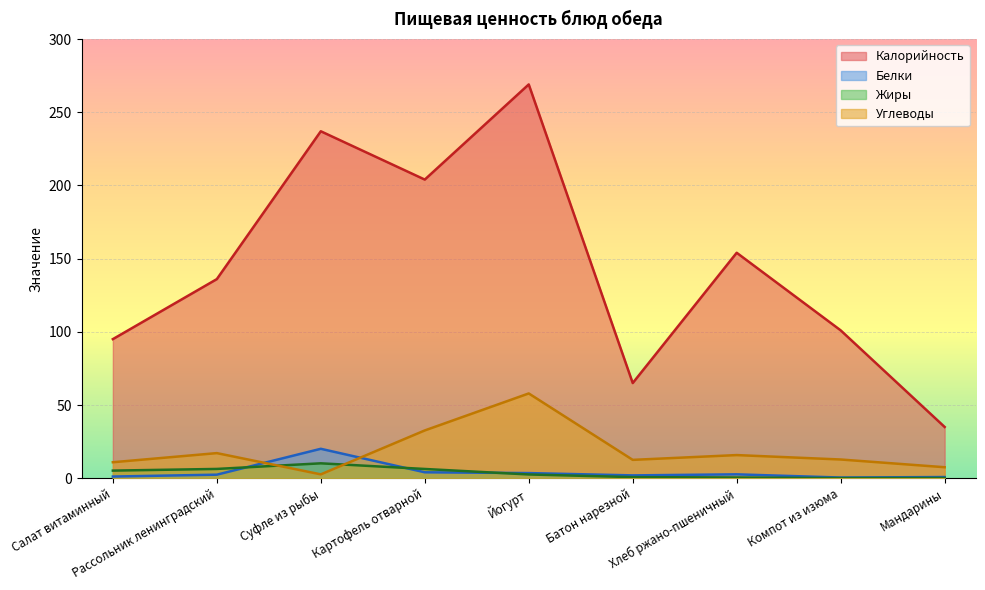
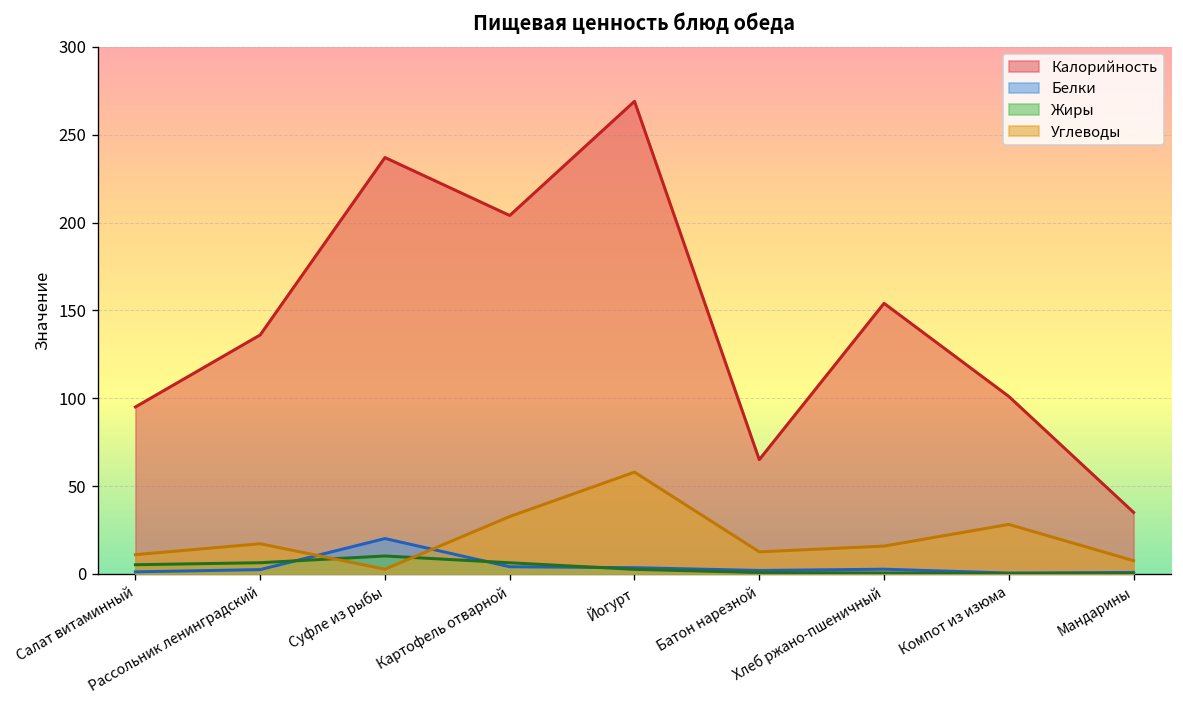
  {
    "Калорийность": {
      "Салат витаминный": 95,
      "Рассольник ленинградский": 136,
      "Суфле из рыбы": 237,
      "Картофель отварной": 204,
      "Йогурт": 269,
      "Батон нарезной": 65,
      "Хлеб ржано-пшеничный": 154,
      "Компот из изюма": 101,
      "Мандарины": 35
    },
    "Белки": {
      "Салат витаминный": 1,
      "Рассольник ленинградский": 2,
      "Суфле из рыбы": 20,
      "Картофель отварной": 4,
      "Хлеб ржано-пшеничный": 3
    },
    "Жиры": {
      "Салат витаминный": 5,
      "Рассольник ленинградский": 6,
      "Суфле из рыбы": 10,
      "Картофель отварной": 6,
      "Хлеб ржано-пшеничный": 0
    },
    "Углеводы": {
      "Салат витаминный": 11,
      "Рассольник ленинградский": 17,
      "Суфле из рыбы": 3,
      "Картофель отварной": 33,
      "Йогурт": 58,
      "Батон нарезной": 13,
      "Хлеб ржано-пшеничный": 16,
-     "Компот из изюма": 13,
+     "Компот из изюма": 28,
      "Мандарины": 8
    }
  }
